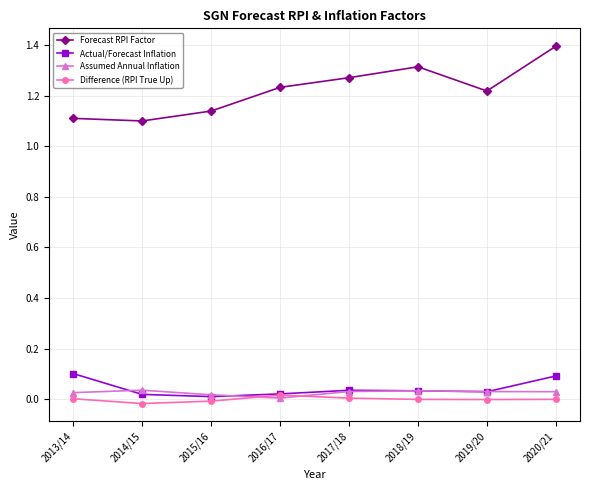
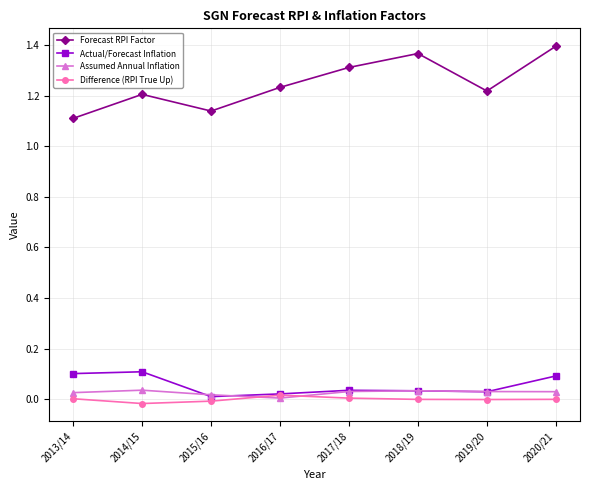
  {
    "Forecast RPI Factor": {
      "2013/14": 1.11,
-     "2014/15": 1.10,
+     "2014/15": 1.21,
      "2015/16": 1.14,
      "2016/17": 1.23,
-     "2017/18": 1.27,
-     "2018/19": 1.31,
+     "2017/18": 1.31,
+     "2018/19": 1.37,
      "2019/20": 1.22,
      "2020/21": 1.40
    },
    "Actual/Forecast Inflation": {
      "2013/14": 0.10,
-     "2014/15": 0.02,
+     "2014/15": 0.11,
      "2020/21": 0.09
    }
  }
